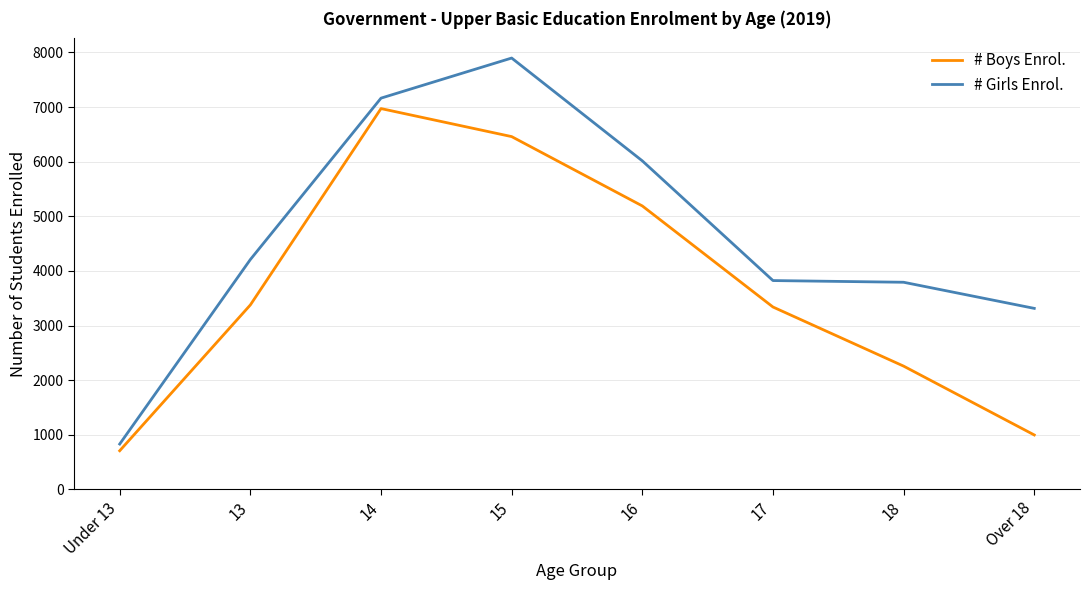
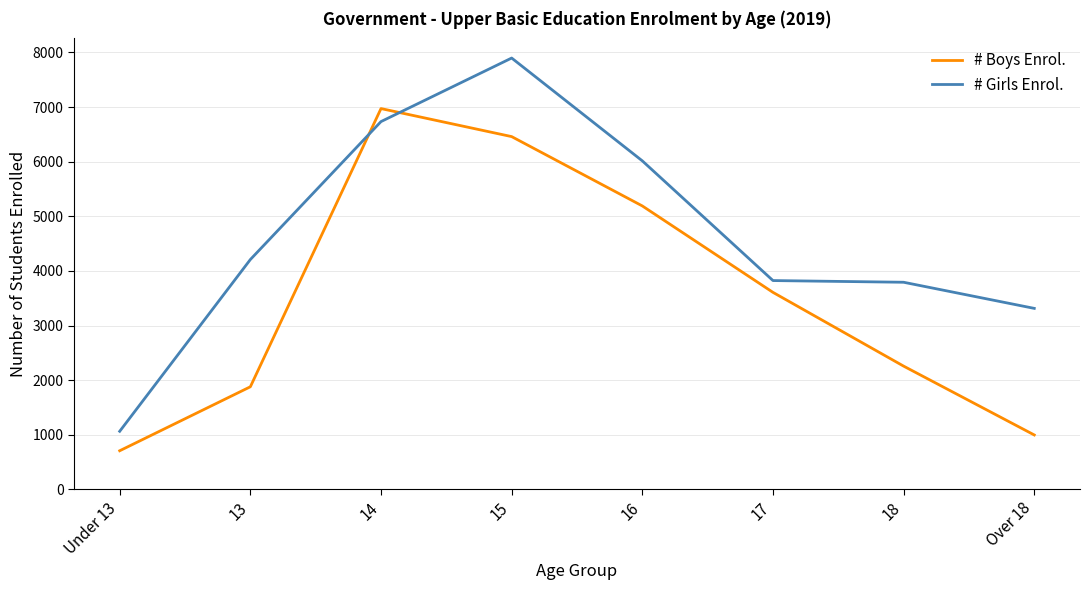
  {
    "# Boys Enrol.": {
      "Under 13": 700,
-     "13": 3400,
+     "13": 1900,
      "14": 7000,
      "15": 6500,
      "16": 5200,
-     "17": 3300,
+     "17": 3600,
      "18": 2300,
      "Over 18": 1000
    },
    "# Girls Enrol.": {
-     "Under 13": 800,
+     "Under 13": 1100,
      "13": 4200,
-     "14": 7200,
+     "14": 6700,
      "15": 7900,
      "16": 6000,
      "17": 3800,
      "18": 3800,
      "Over 18": 3300
    }
  }
